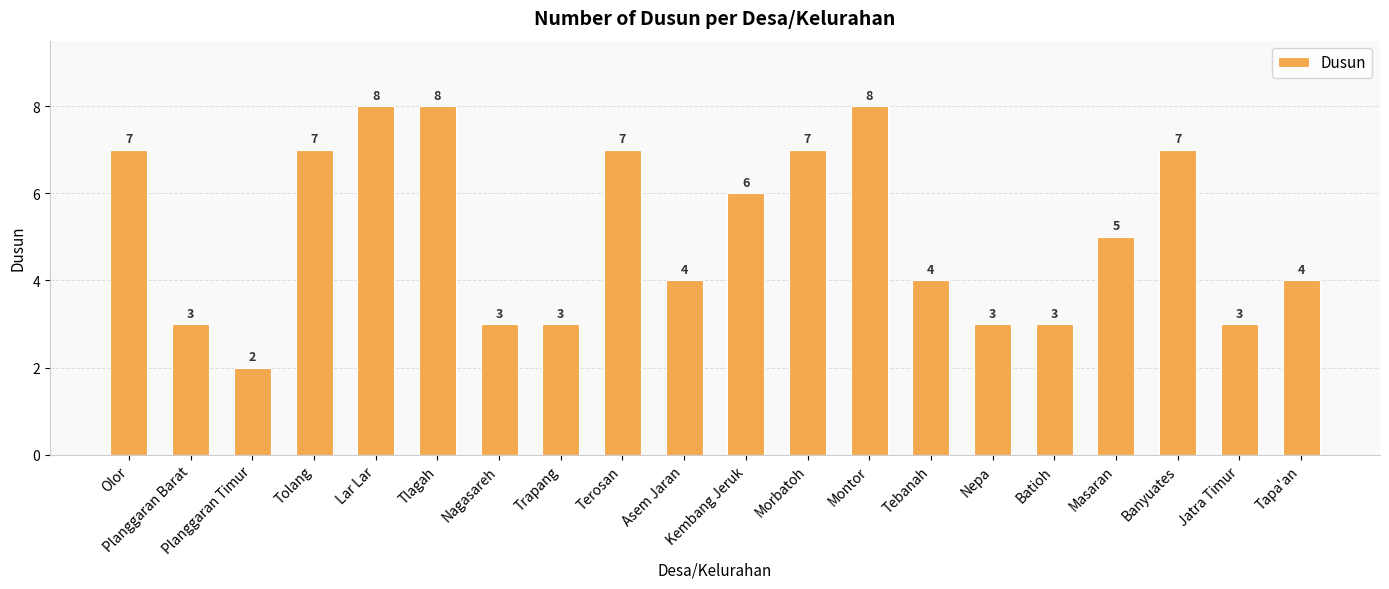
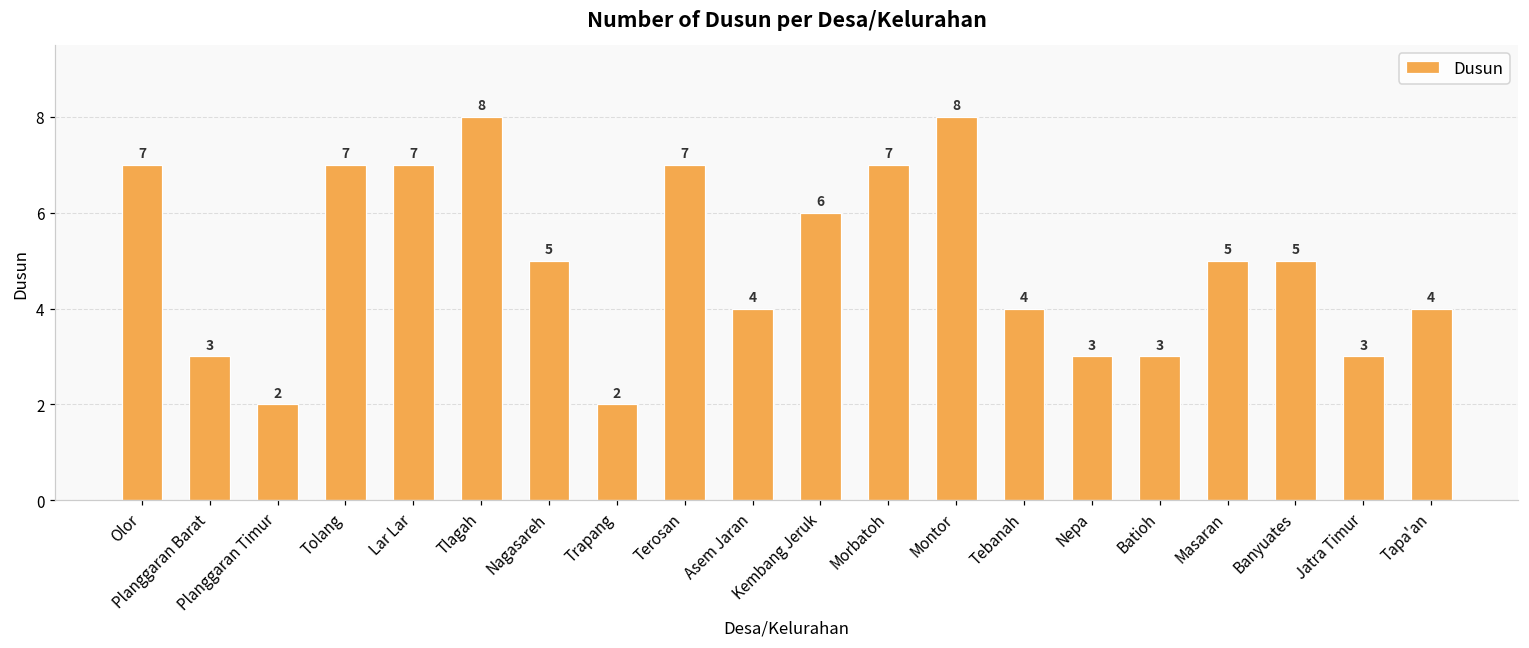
  {
    "Olor": 7,
    "Planggaran Barat": 3,
    "Planggaran Timur": 2,
    "Tolang": 7,
-   "Lar Lar": 8,
+   "Lar Lar": 7,
    "Tlagah": 8,
-   "Nagasareh": 3,
-   "Trapang": 3,
+   "Nagasareh": 5,
+   "Trapang": 2,
    "Terosan": 7,
    "Asem Jaran": 4,
    "Kembang Jeruk": 6,
    "Morbatoh": 7,
    "Montor": 8,
    "Tebanah": 4,
    "Nepa": 3,
    "Batioh": 3,
    "Masaran": 5,
-   "Banyuates": 7,
+   "Banyuates": 5,
    "Jatra Timur": 3,
    "Tapa'an": 4
  }
